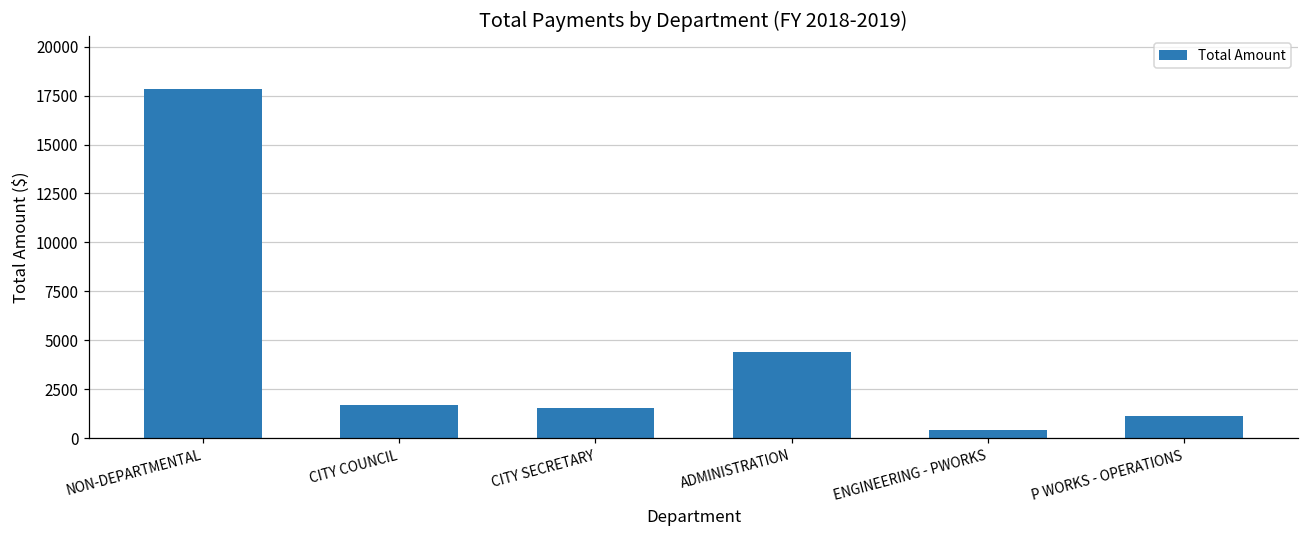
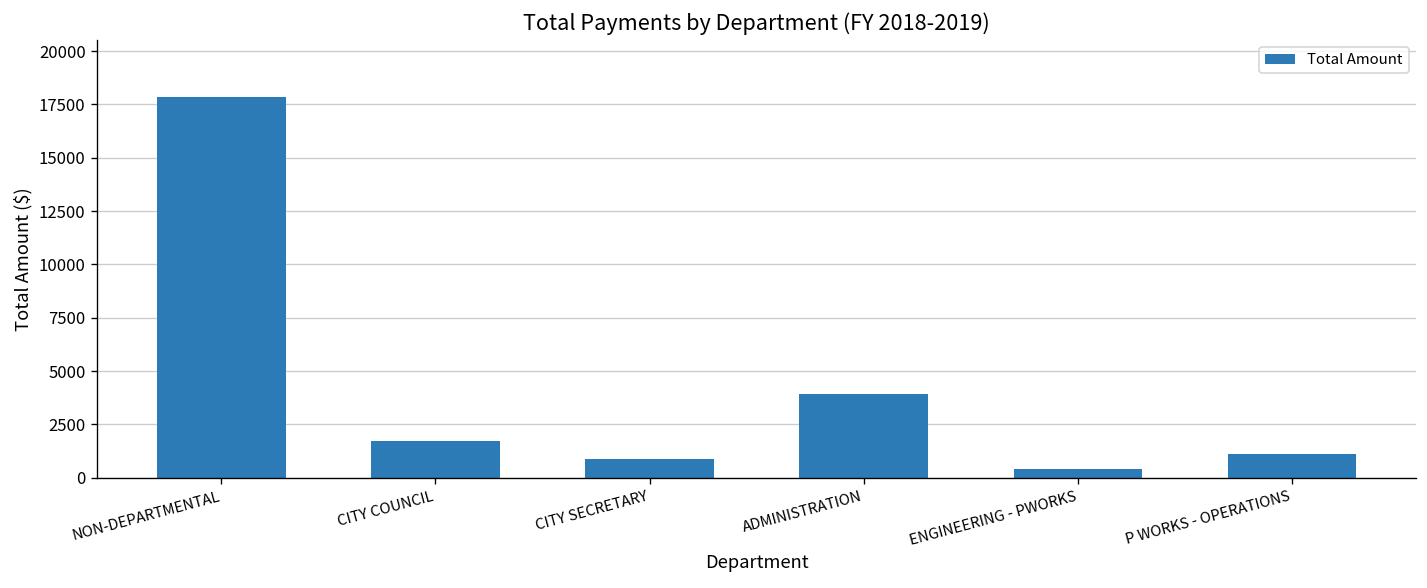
  {
    "NON-DEPARTMENTAL": 17900,
    "CITY COUNCIL": 1700,
-   "CITY SECRETARY": 1500,
-   "ADMINISTRATION": 4400,
+   "CITY SECRETARY": 900,
+   "ADMINISTRATION": 3900,
    "ENGINEERING - PWORKS": 400,
    "P WORKS - OPERATIONS": 1100
  }
